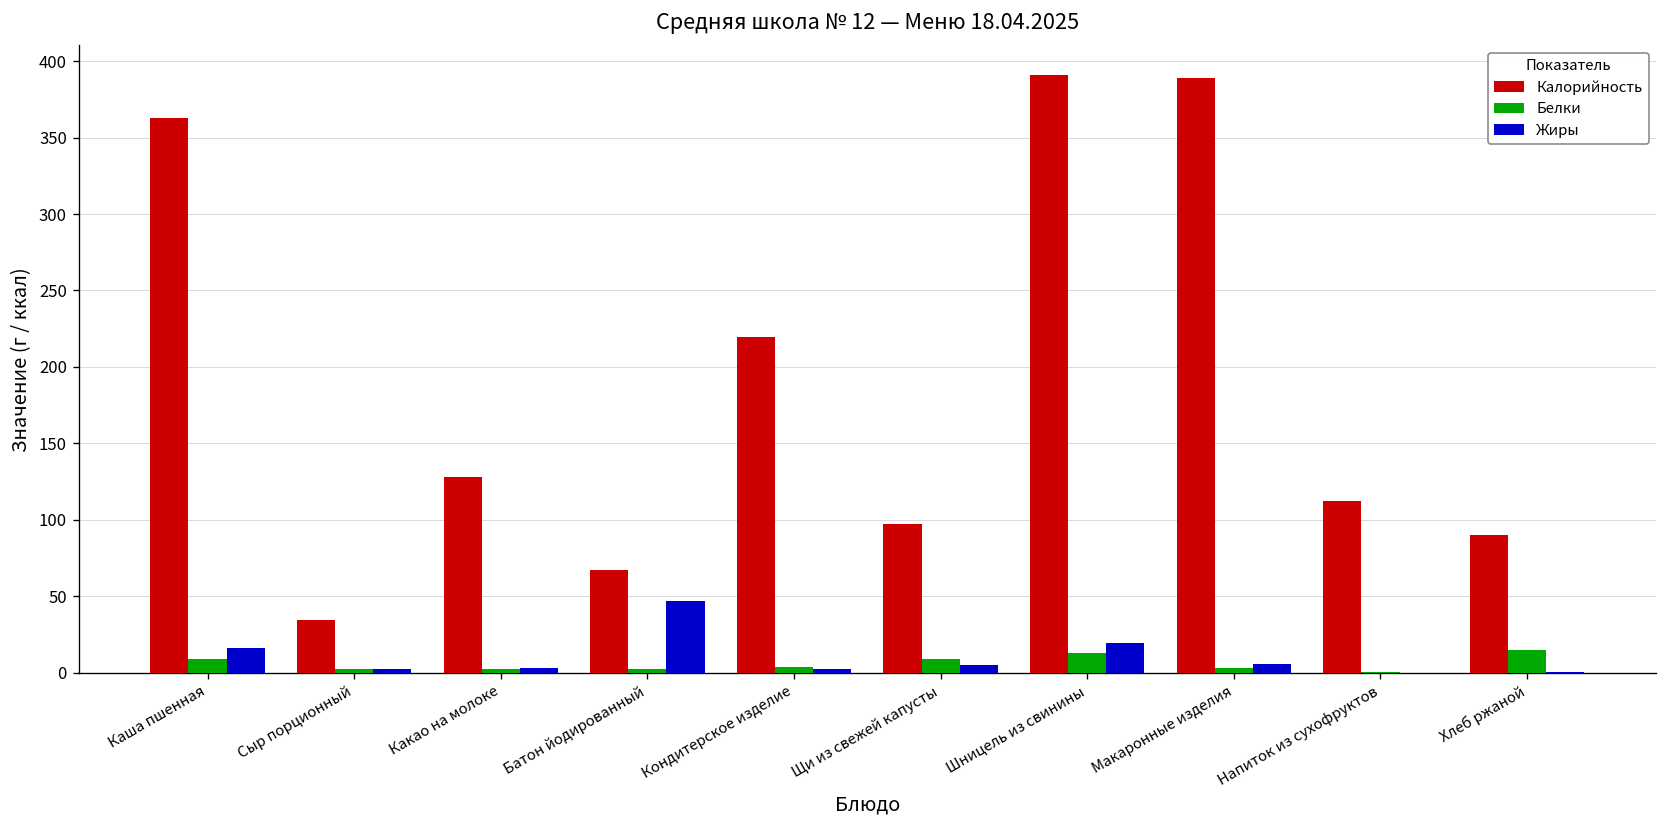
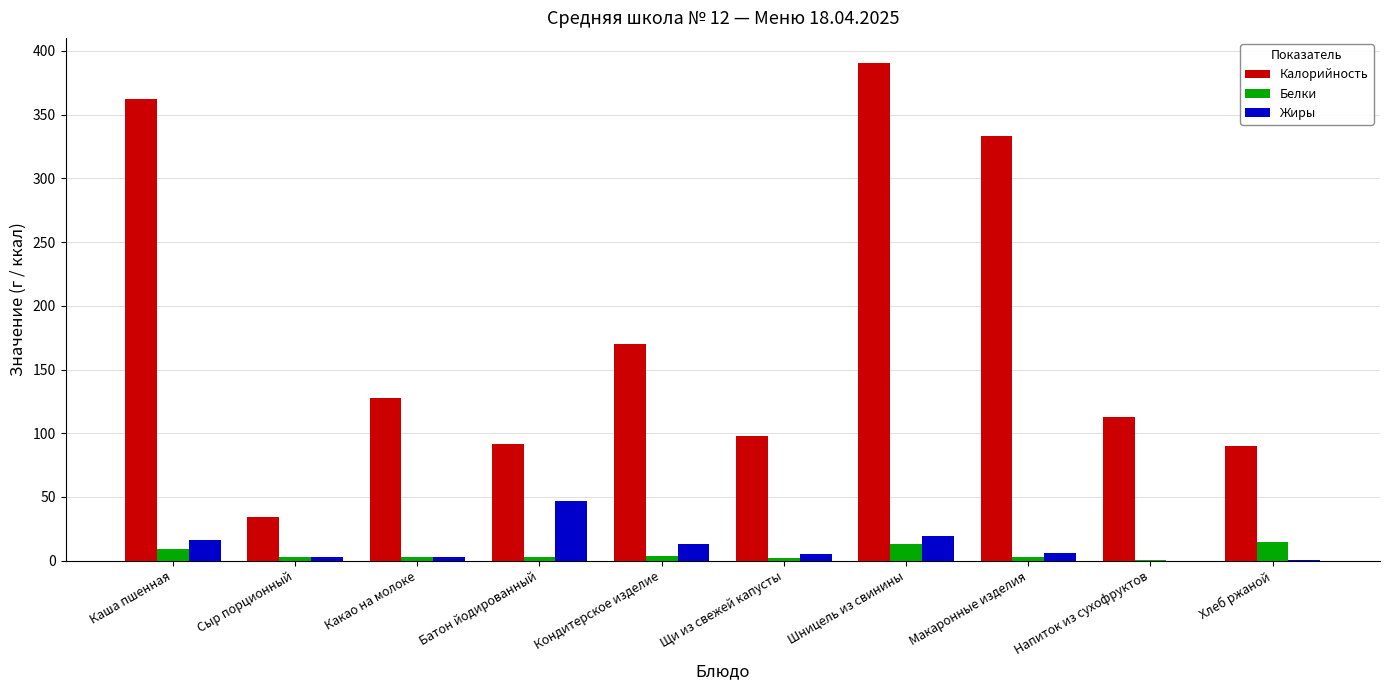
  {
    "Калорийность": {
      "Каша пшенная": 363,
      "Сыр порционный": 34,
      "Какао на молоке": 128,
-     "Батон йодированный": 67,
-     "Кондитерское изделие": 220,
+     "Батон йодированный": 92,
+     "Кондитерское изделие": 170,
      "Щи из свежей капусты": 98,
      "Шницель из свинины": 391,
-     "Макаронные изделия": 389,
+     "Макаронные изделия": 333,
      "Напиток из сухофруктов": 113,
      "Хлеб ржаной": 90
    },
    "Белки": {
      "Каша пшенная": 9,
      "Сыр порционный": 3,
      "Какао на молоке": 3,
      "Батон йодированный": 3,
      "Кондитерское изделие": 4,
-     "Щи из свежей капусты": 9,
+     "Щи из свежей капусты": 2,
      "Шницель из свинины": 13,
      "Макаронные изделия": 3,
      "Хлеб ржаной": 15
    },
    "Жиры": {
      "Каша пшенная": 16,
      "Сыр порционный": 3,
      "Какао на молоке": 3,
      "Батон йодированный": 47,
-     "Кондитерское изделие": 3,
+     "Кондитерское изделие": 13,
      "Щи из свежей капусты": 5,
      "Шницель из свинины": 19,
      "Макаронные изделия": 6
    }
  }
